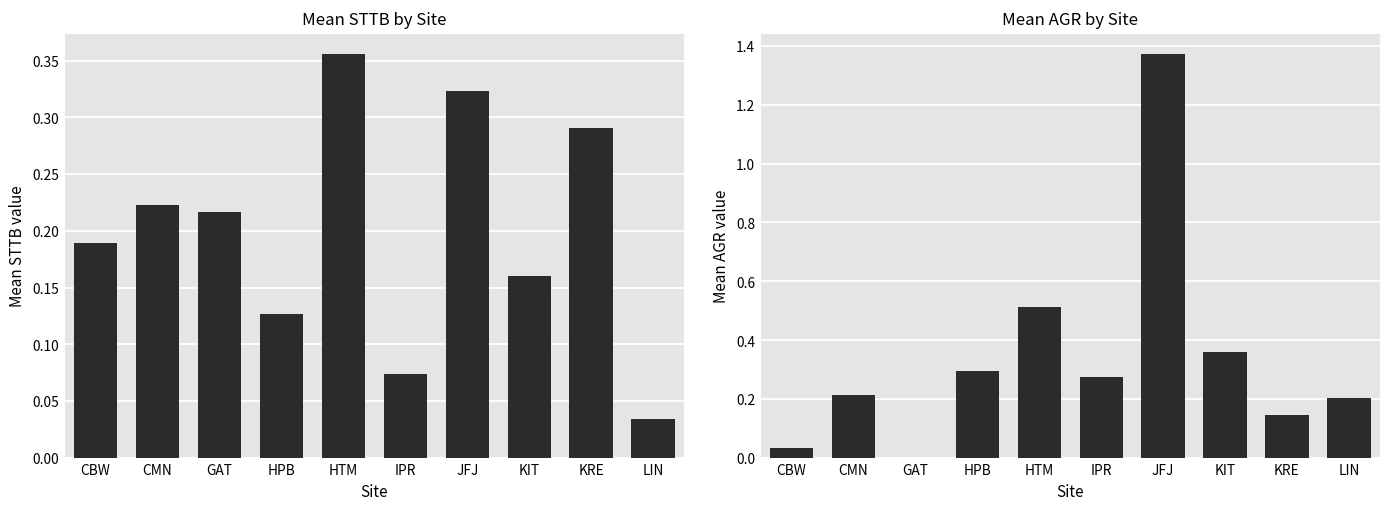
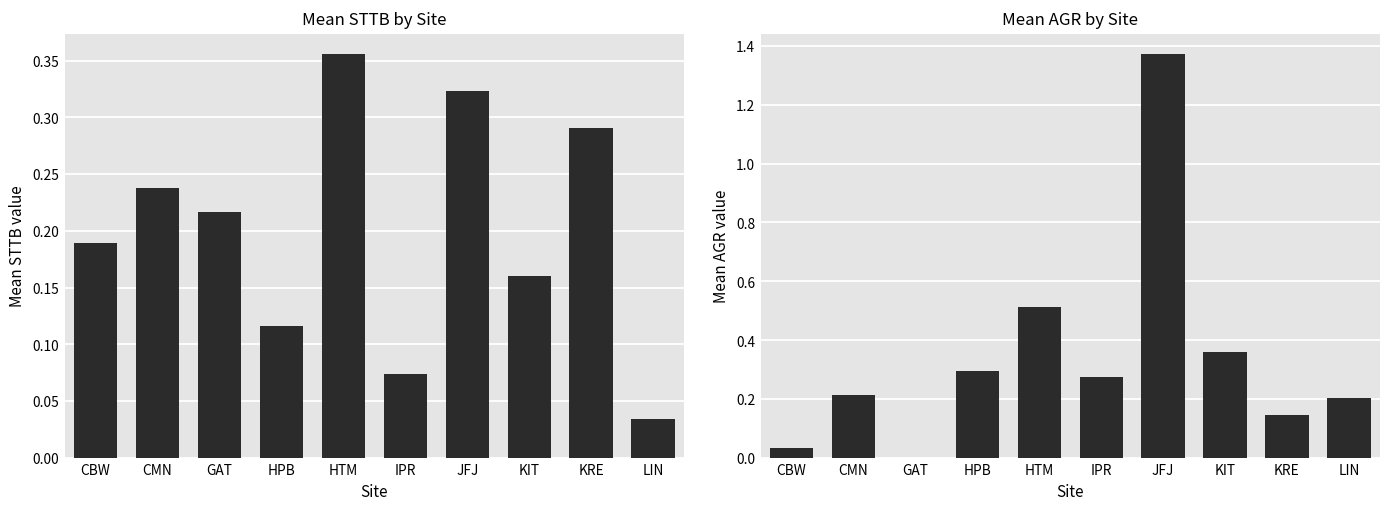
  {
    "Mean STTB by Site": {
      "CBW": 0.189,
-     "CMN": 0.223,
+     "CMN": 0.238,
      "GAT": 0.217,
-     "HPB": 0.127,
+     "HPB": 0.116,
      "HTM": 0.356,
      "IPR": 0.074,
      "JFJ": 0.323,
      "KIT": 0.160,
      "KRE": 0.291,
      "LIN": 0.034
    },
    "Mean AGR by Site": {
      "CBW": 0.03,
      "CMN": 0.21,
      "GAT": 0.00,
      "HPB": 0.30,
      "HTM": 0.51,
      "IPR": 0.27,
      "JFJ": 1.37,
      "KIT": 0.36,
      "KRE": 0.15,
      "LIN": 0.21
    }
  }
